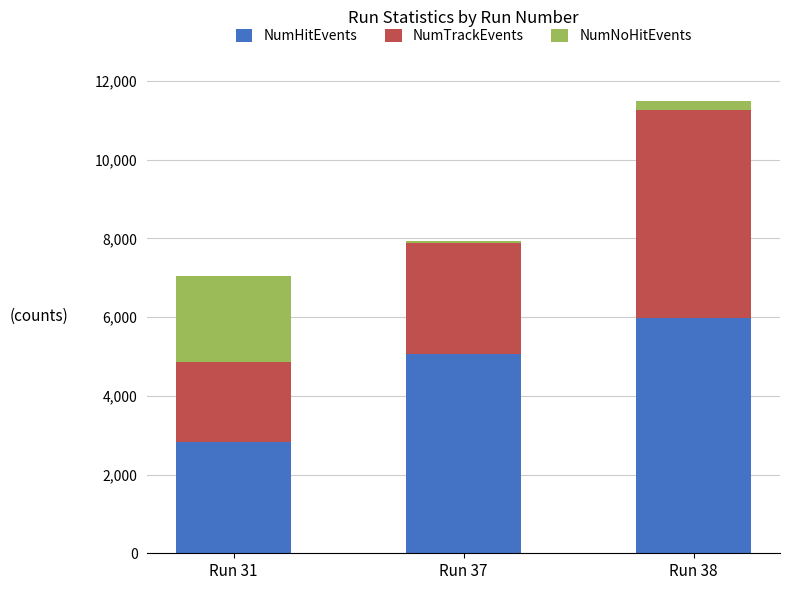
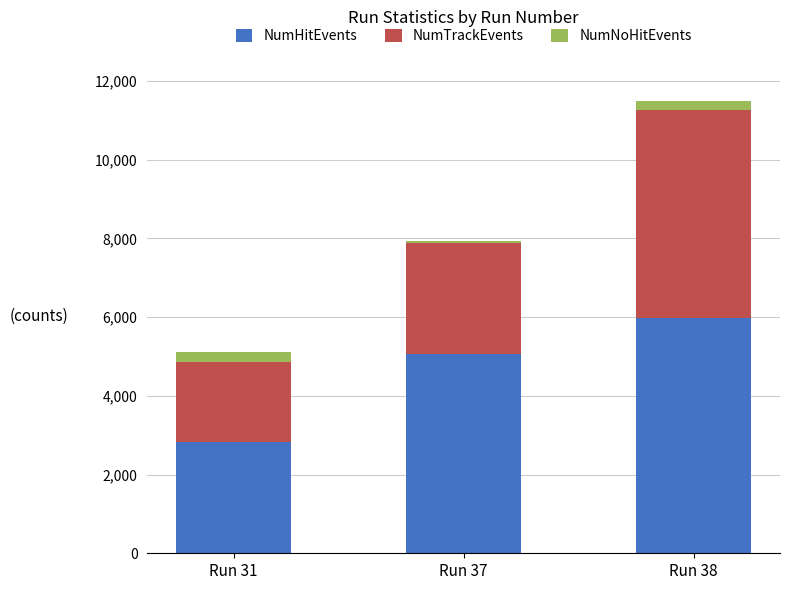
  {
    "NumHitEvents": {
      "Run 31": "2,800",
      "Run 37": "5,100",
      "Run 38": "6,000"
    },
    "NumTrackEvents": {
      "Run 31": "2,000",
      "Run 37": "2,800",
      "Run 38": "5,300"
    },
    "NumNoHitEvents": {
-     "Run 31": "2,200",
+     "Run 31": "200",
      "Run 38": "200"
    }
  }
